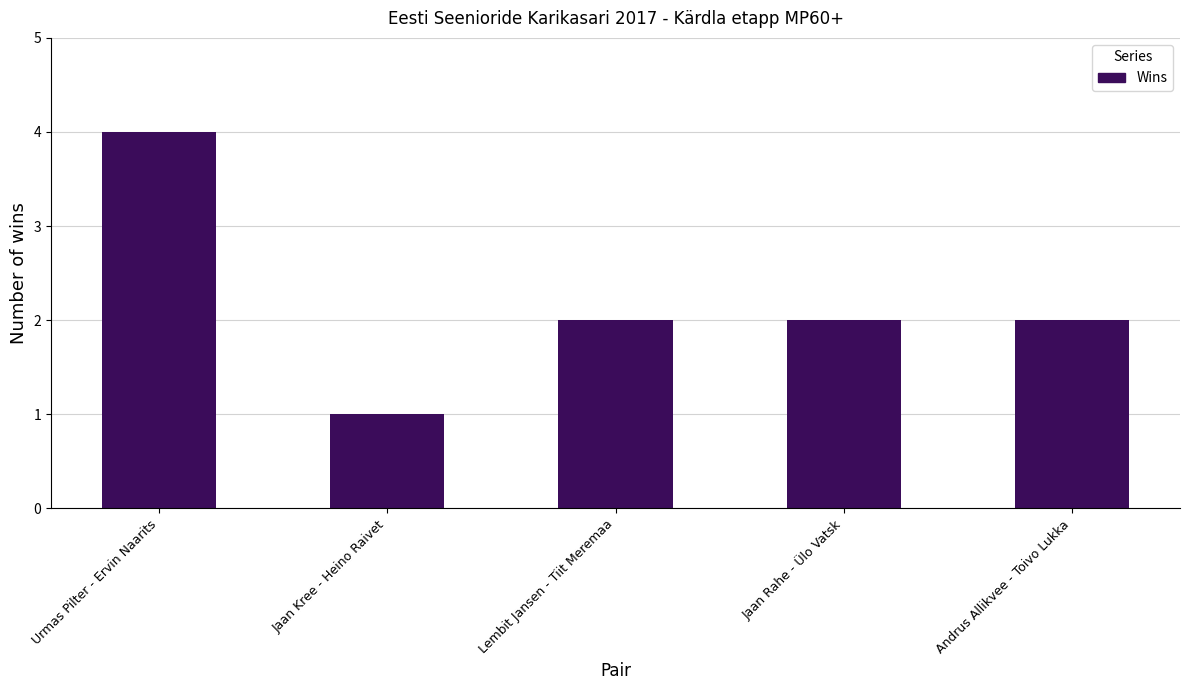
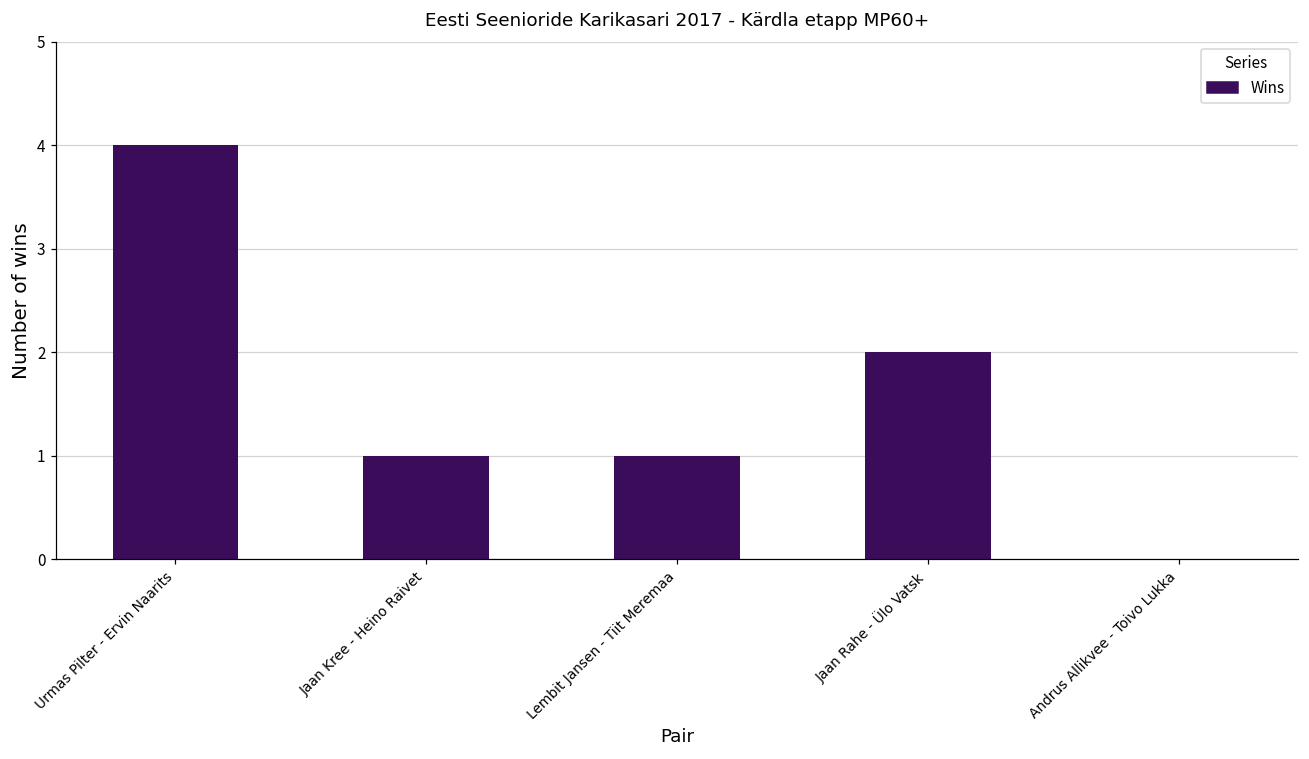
  {
    "Urmas Pilter - Ervin Naarits": 4,
    "Jaan Kree - Heino Raivet": 1,
-   "Lembit Jansen - Tiit Meremaa": 2,
+   "Lembit Jansen - Tiit Meremaa": 1,
    "Jaan Rahe - Ülo Vatsk": 2,
-   "Andrus Allikvee - Toivo Lukka": 2
+   "Andrus Allikvee - Toivo Lukka": 0
  }
